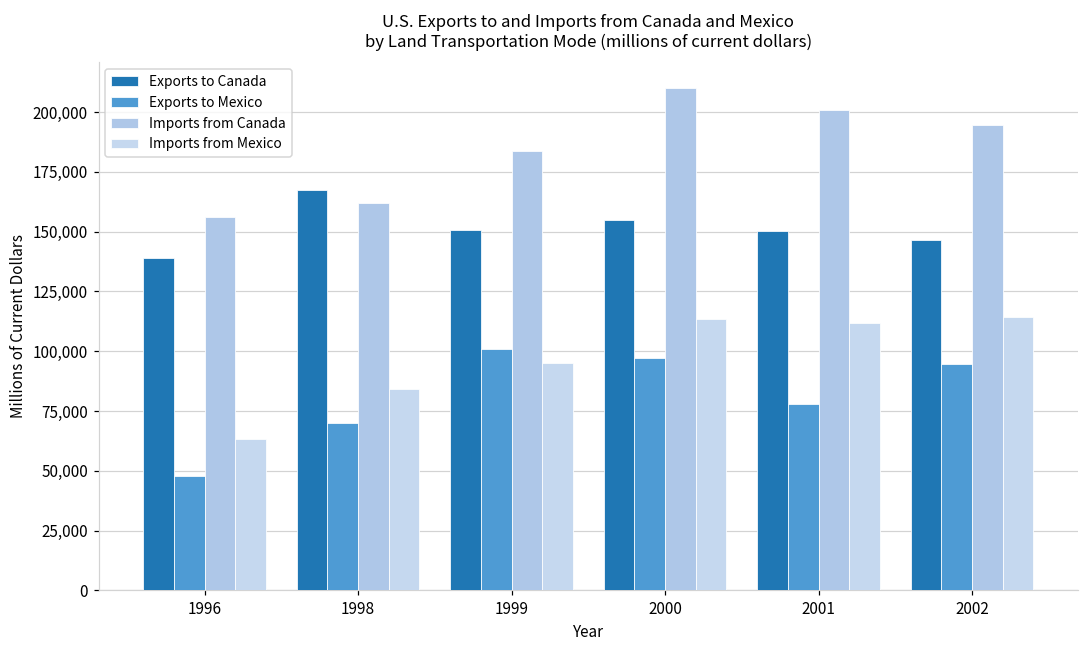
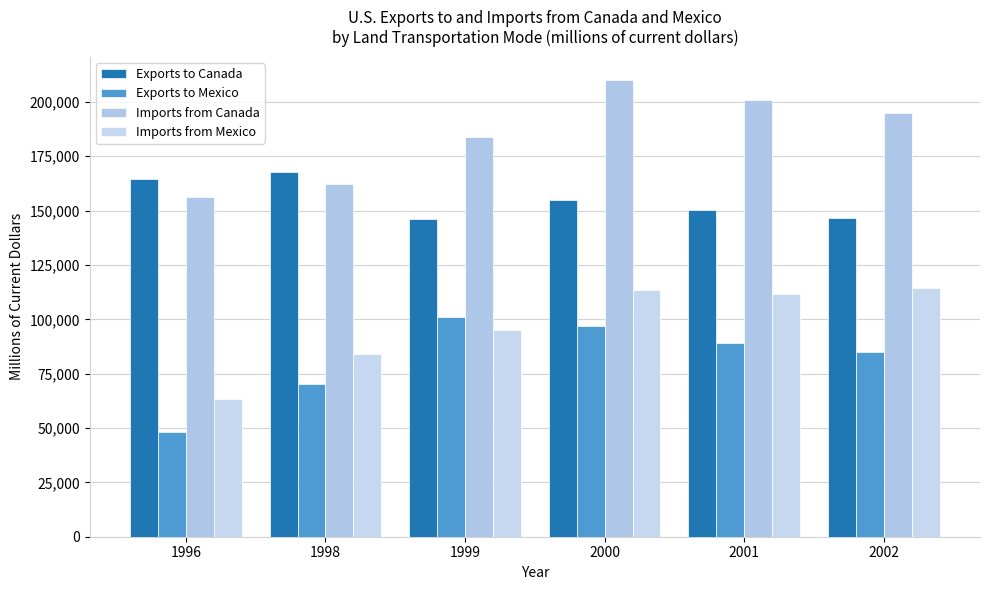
  {
    "Exports to Canada": {
-     "1996": "139,000",
+     "1996": "165,000",
      "1998": "168,000",
-     "1999": "151,000",
+     "1999": "146,000",
      "2000": "155,000",
      "2001": "150,000",
      "2002": "146,000"
    },
    "Exports to Mexico": {
      "1996": "48,000",
      "1998": "70,000",
      "1999": "101,000",
      "2000": "97,000",
-     "2001": "78,000",
-     "2002": "95,000"
+     "2001": "89,000",
+     "2002": "85,000"
    }
  }
